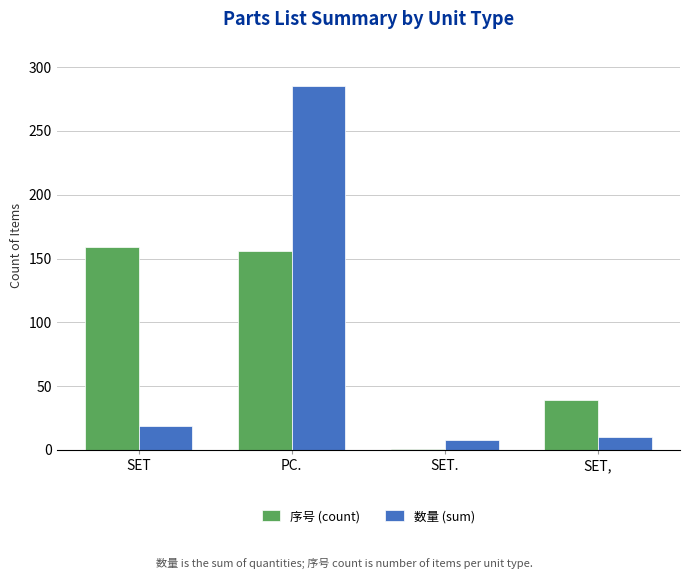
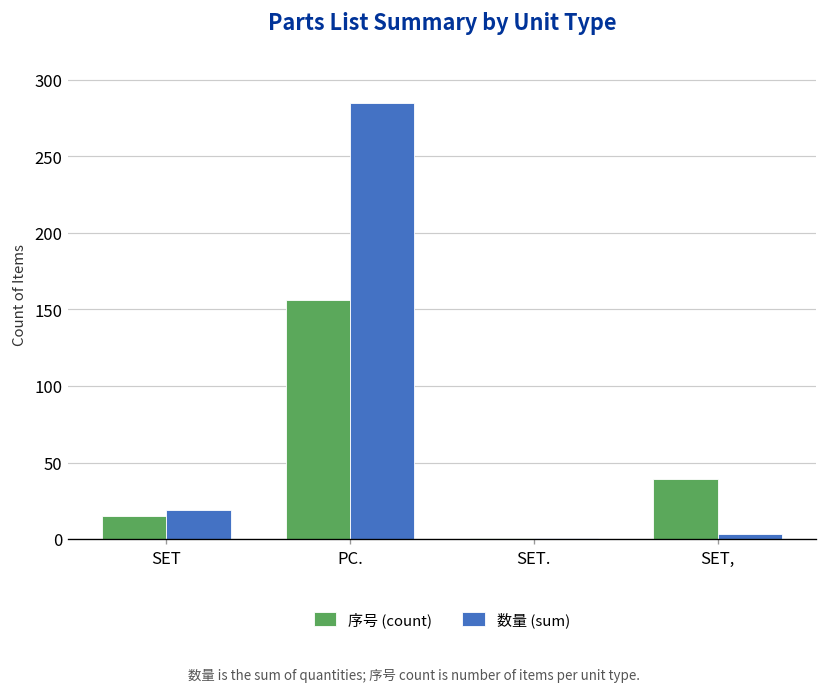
  {
    "序号 (count)": {
-     "SET": 159,
+     "SET": 15,
      "PC.": 156,
      "SET,": 39
    },
    "数量 (sum)": {
      "SET": 19,
      "PC.": 285,
-     "SET.": 8,
-     "SET,": 10
+     "SET.": 1,
+     "SET,": 3
    }
  }
